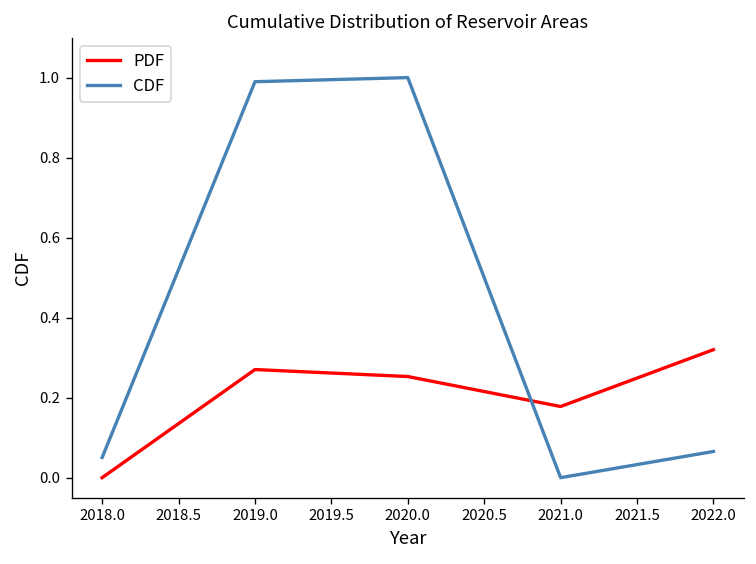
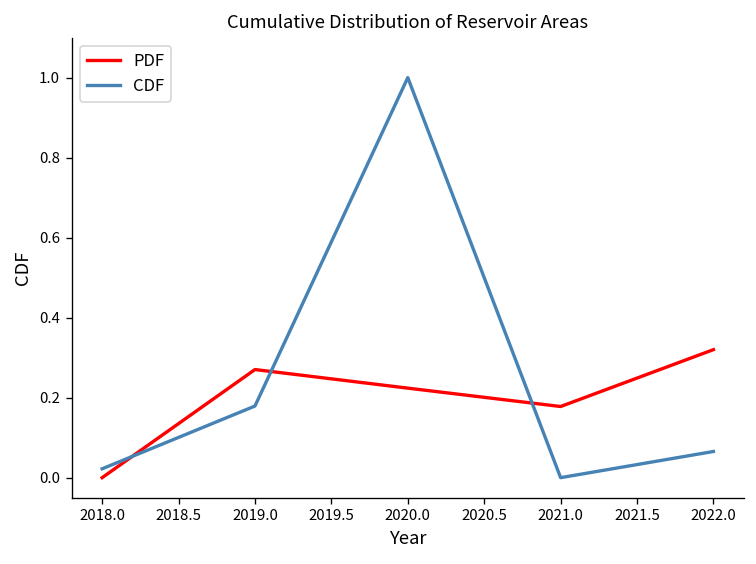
  {
    "PDF": {
      "2018.0": 0.00,
      "2019.0": 0.27,
-     "2020.0": 0.25,
+     "2020.0": 0.22,
      "2021.0": 0.18,
      "2022.0": 0.32
    },
    "CDF": {
-     "2018.0": 0.05,
-     "2019.0": 0.99,
+     "2018.0": 0.02,
+     "2019.0": 0.18,
      "2020.0": 1.00,
      "2021.0": 0.00,
      "2022.0": 0.07
    }
  }
